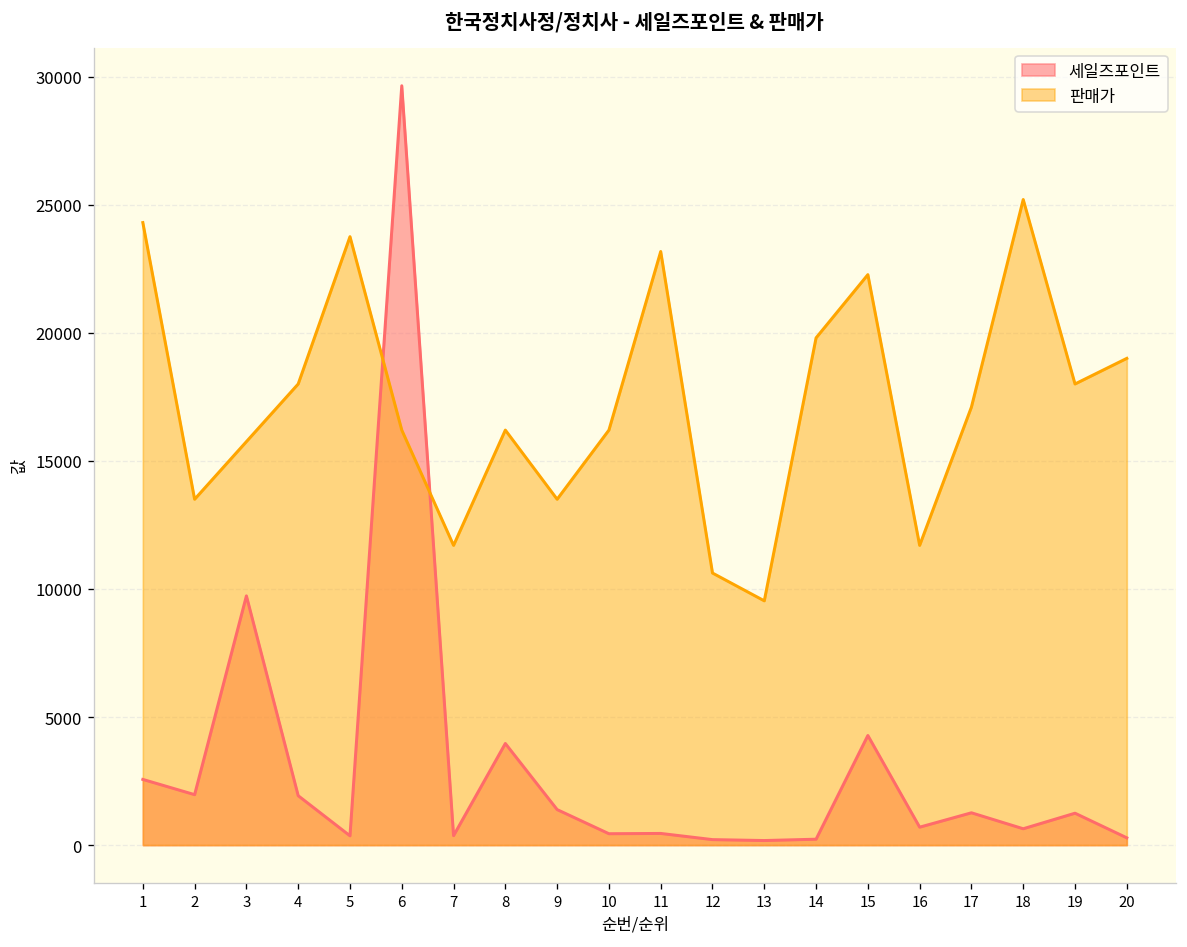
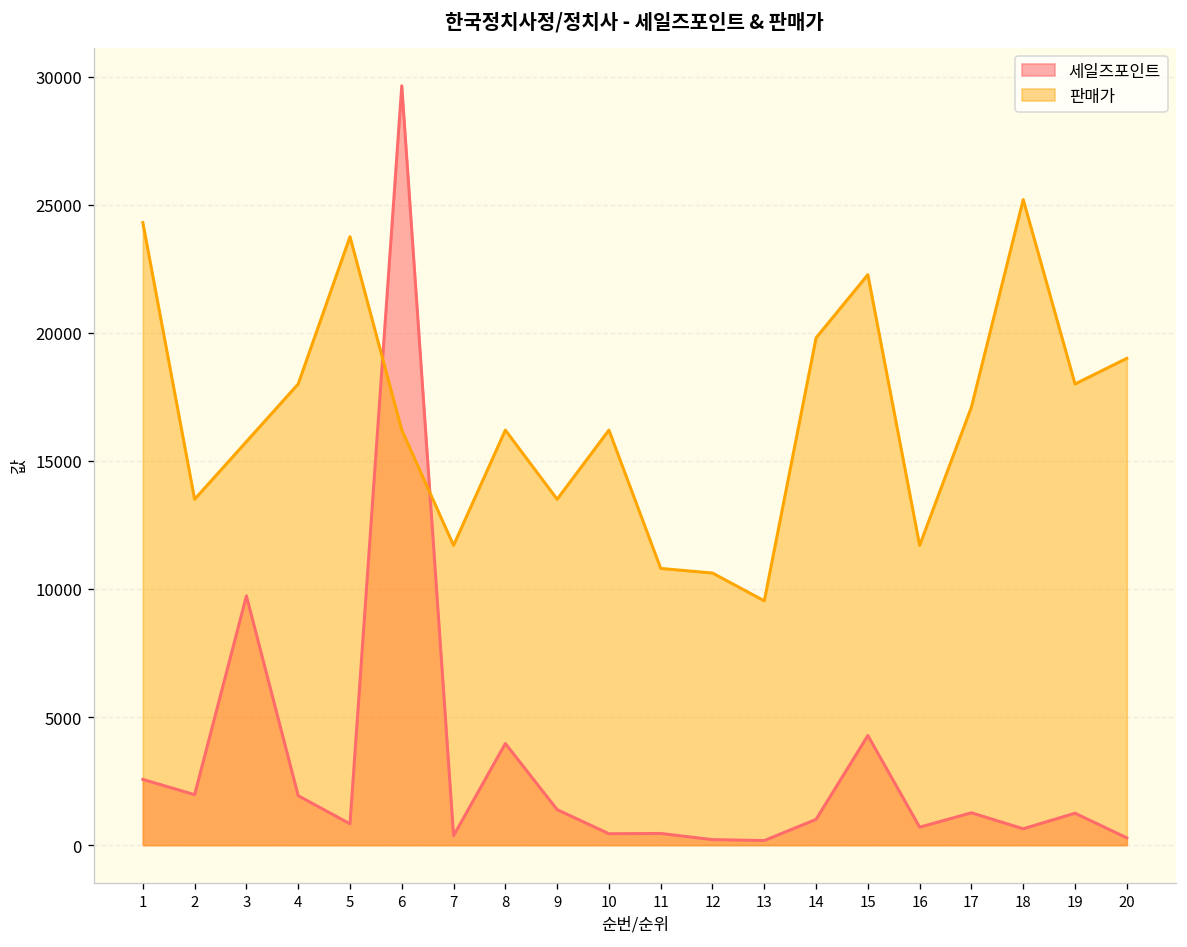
  {
    "세일즈포인트": {
      "1": 2600,
      "2": 2000,
      "3": 9700,
      "4": 1900,
-     "5": 400,
+     "5": 800,
      "6": 29600,
      "7": 400,
      "8": 4000,
      "9": 1400,
      "10": 400,
      "11": 500,
      "12": 200,
      "13": 200,
-     "14": 200,
+     "14": 1000,
      "15": 4300,
      "16": 700,
      "17": 1300,
      "18": 600,
      "19": 1200,
      "20": 300
    },
    "판매가": {
      "1": 24300,
      "2": 13500,
      "3": 15800,
      "4": 18000,
      "5": 23800,
      "6": 16200,
      "7": 11700,
      "8": 16200,
      "9": 13500,
      "10": 16200,
-     "11": 23200,
+     "11": 10800,
      "12": 10600,
      "13": 9500,
      "14": 19800,
      "15": 22300,
      "16": 11700,
      "17": 17100,
      "18": 25200,
      "19": 18000,
      "20": 19000
    }
  }
